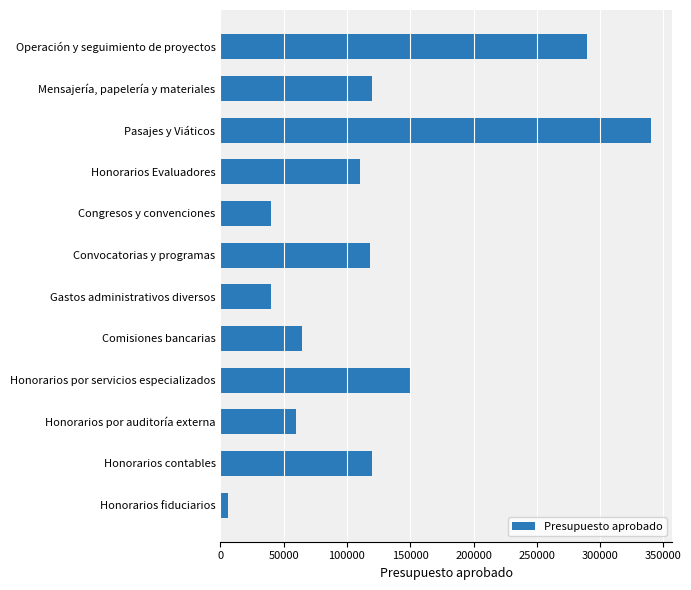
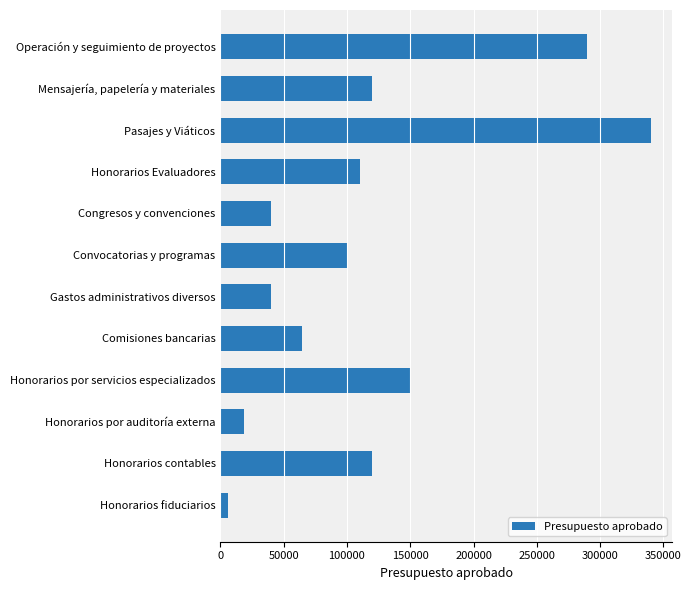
  {
    "Operación y seguimiento de proyectos": 289000,
    "Mensajería, papelería y materiales": 120000,
    "Pasajes y Viáticos": 340000,
    "Honorarios Evaluadores": 110000,
    "Congresos y convenciones": 40000,
-   "Convocatorias y programas": 118000,
+   "Convocatorias y programas": 100000,
    "Gastos administrativos diversos": 40000,
    "Comisiones bancarias": 64000,
    "Honorarios por servicios especializados": 150000,
-   "Honorarios por auditoría externa": 60000,
+   "Honorarios por auditoría externa": 19000,
    "Honorarios contables": 120000,
    "Honorarios fiduciarios": 6000
  }
